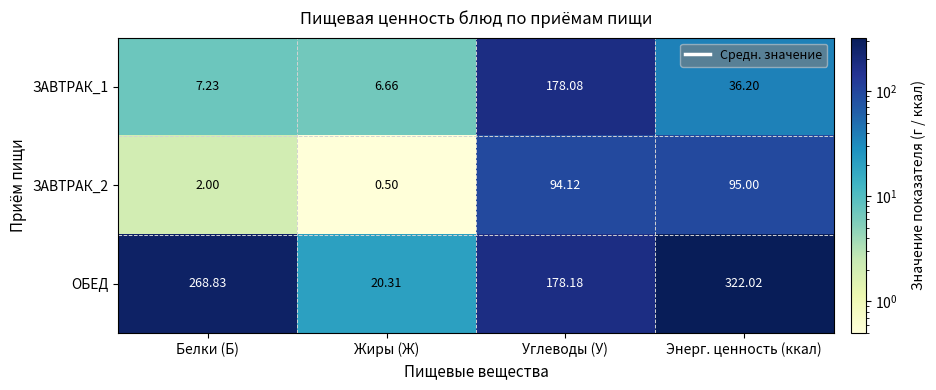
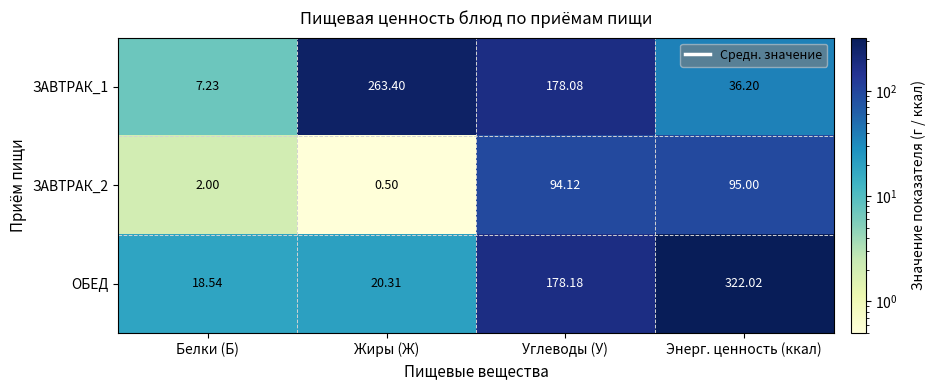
  {
    "ЗАВТРАК_1": {
      "Белки (Б)": 7.23,
-     "Жиры (Ж)": 6.66,
+     "Жиры (Ж)": 263.40,
      "Углеводы (У)": 178.08,
      "Энерг. ценность (ккал)": 36.20
    },
    "ЗАВТРАК_2": {
      "Белки (Б)": 2.00,
      "Жиры (Ж)": 0.50,
      "Углеводы (У)": 94.12,
      "Энерг. ценность (ккал)": 95.00
    },
    "ОБЕД": {
-     "Белки (Б)": 268.83,
+     "Белки (Б)": 18.54,
      "Жиры (Ж)": 20.31,
      "Углеводы (У)": 178.18,
      "Энерг. ценность (ккал)": 322.02
    }
  }
